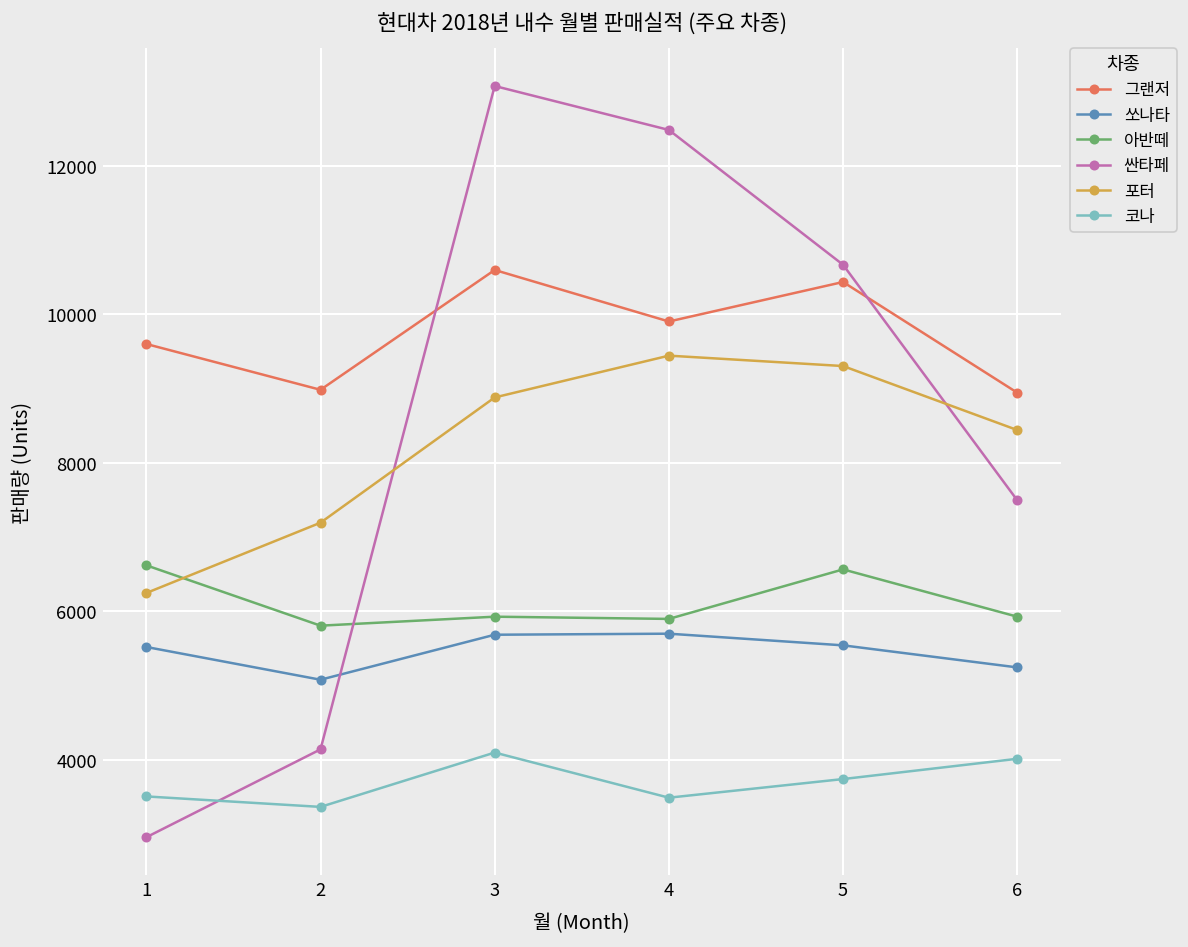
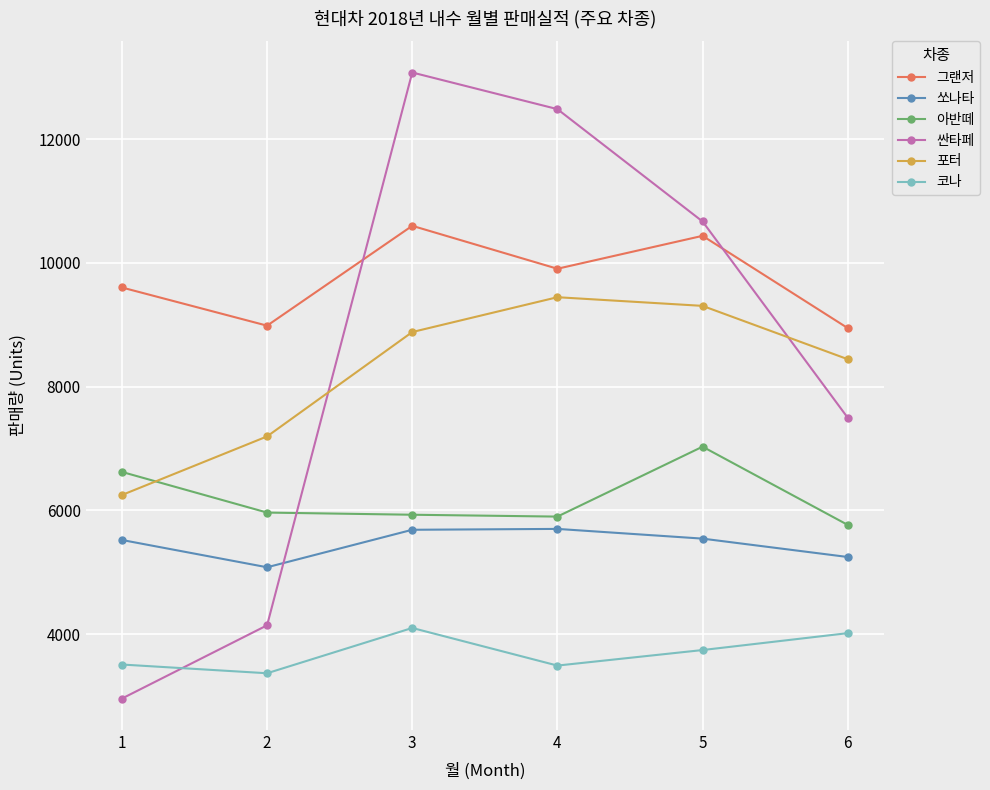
  {
    "아반떼": {
      "1": 6600,
-     "2": 5800,
+     "2": 6000,
      "3": 5900,
      "4": 5900,
-     "5": 6600,
-     "6": 5900
+     "5": 7000,
+     "6": 5800
    },
    "싼타페": {
      "1": 3000,
      "2": 4100,
      "3": 13100,
      "4": 12500,
      "5": 10700,
      "6": 7500
    }
  }
